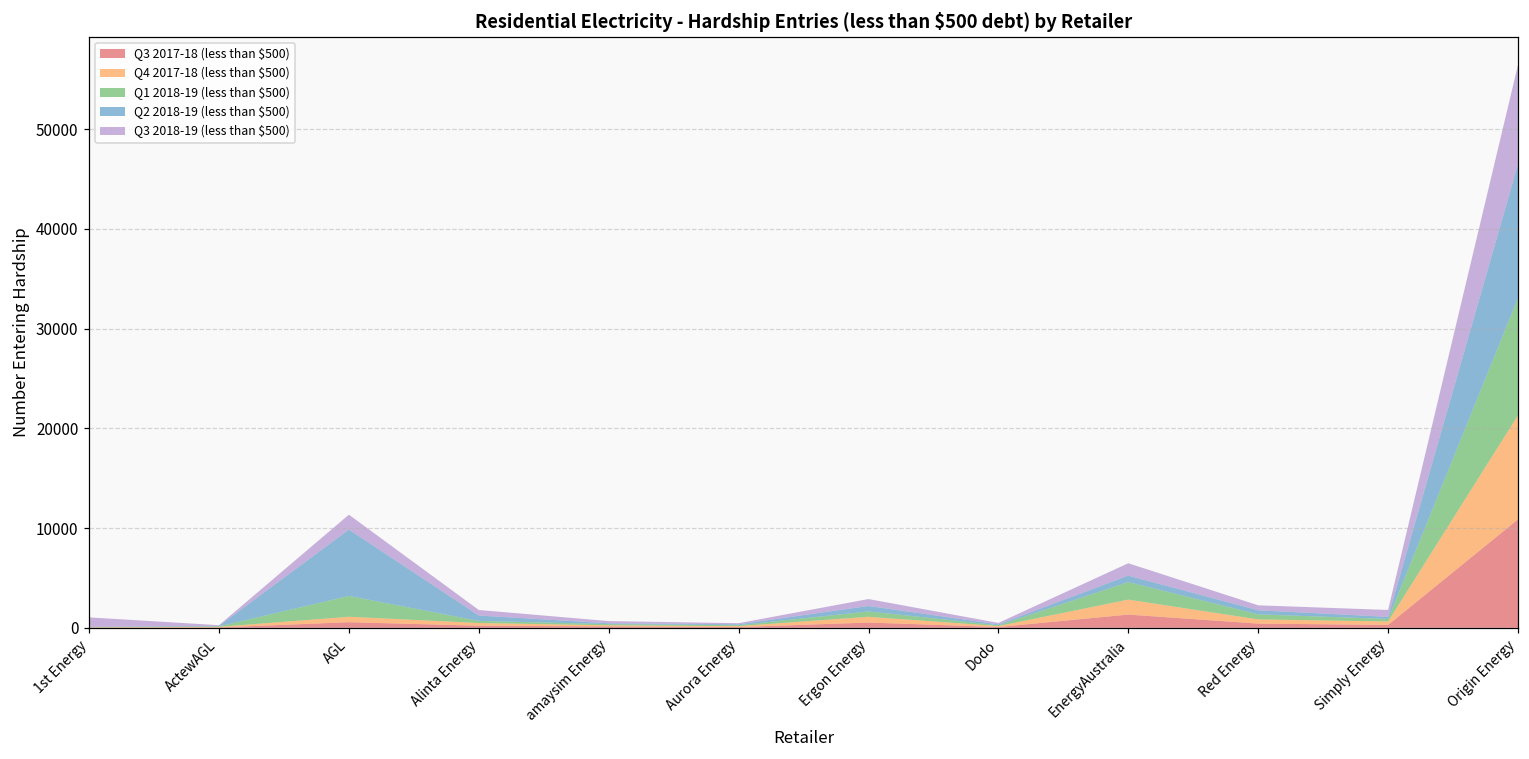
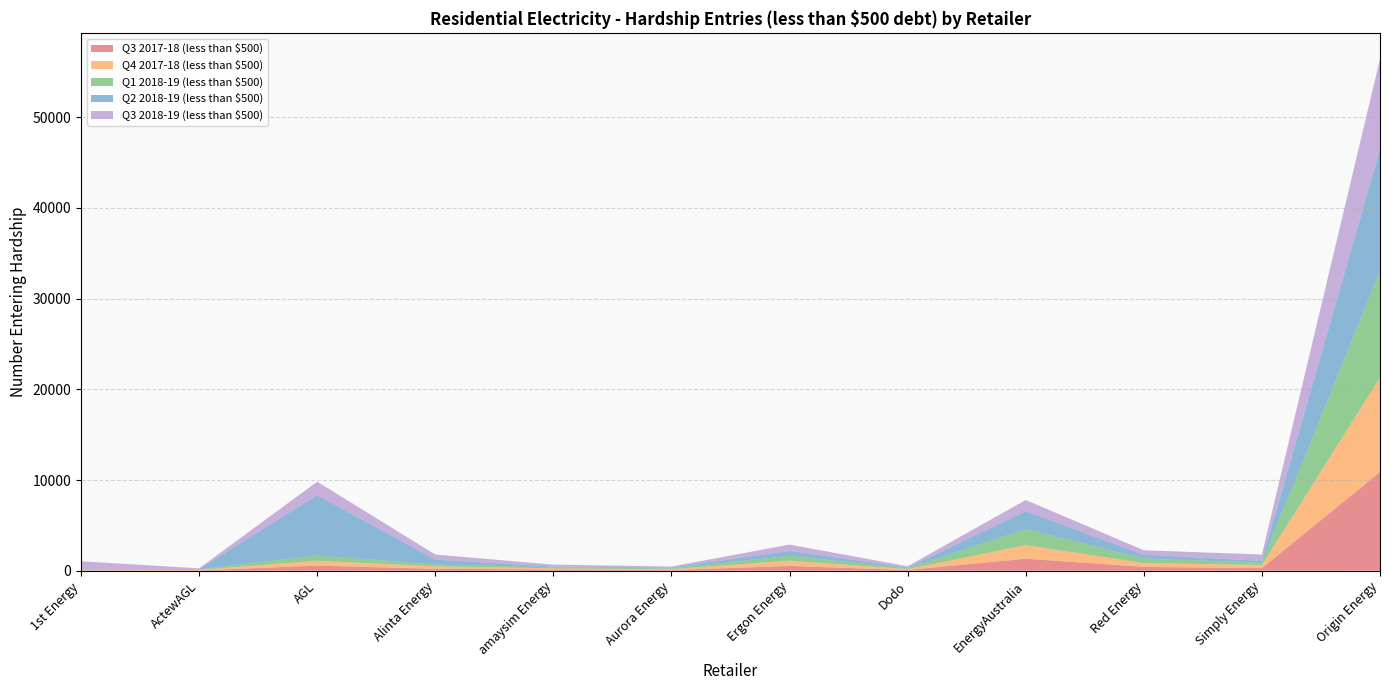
  {
    "Q3 2017-18 (less than $500)": {
      "AGL": 1000,
      "Ergon Energy": 1000,
      "EnergyAustralia": 1000,
      "Red Energy": 0,
      "Simply Energy": 0,
      "Origin Energy": 11000
    },
    "Q4 2017-18 (less than $500)": {
      "AGL": 1000,
      "Ergon Energy": 1000,
      "EnergyAustralia": 2000,
      "Red Energy": 0,
      "Origin Energy": 10000
    },
    "Q1 2018-19 (less than $500)": {
-     "AGL": 2000,
+     "AGL": 1000,
      "Ergon Energy": 1000,
      "EnergyAustralia": 2000,
      "Red Energy": 1000,
      "Origin Energy": 12000
    },
    "Q2 2018-19 (less than $500)": {
      "AGL": 7000,
      "Alinta Energy": 1000,
      "Ergon Energy": 1000,
-     "EnergyAustralia": 1000,
+     "EnergyAustralia": 2000,
      "Red Energy": 0,
      "Origin Energy": 13000
    },
    "Q3 2018-19 (less than $500)": {
      "1st Energy": 1000,
      "AGL": 1000,
      "Alinta Energy": 1000,
      "Ergon Energy": 1000,
      "EnergyAustralia": 1000,
      "Red Energy": 0,
      "Simply Energy": 1000,
      "Origin Energy": 10000
    }
  }
